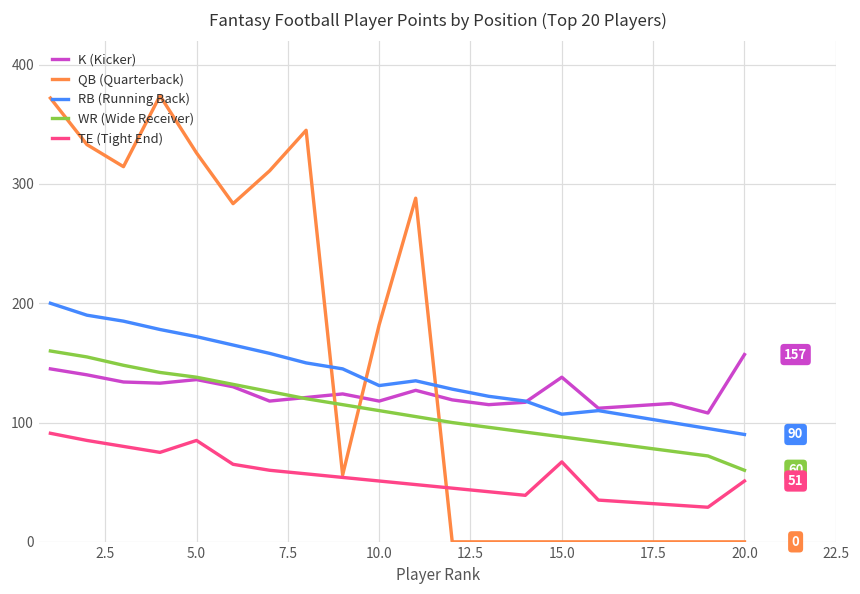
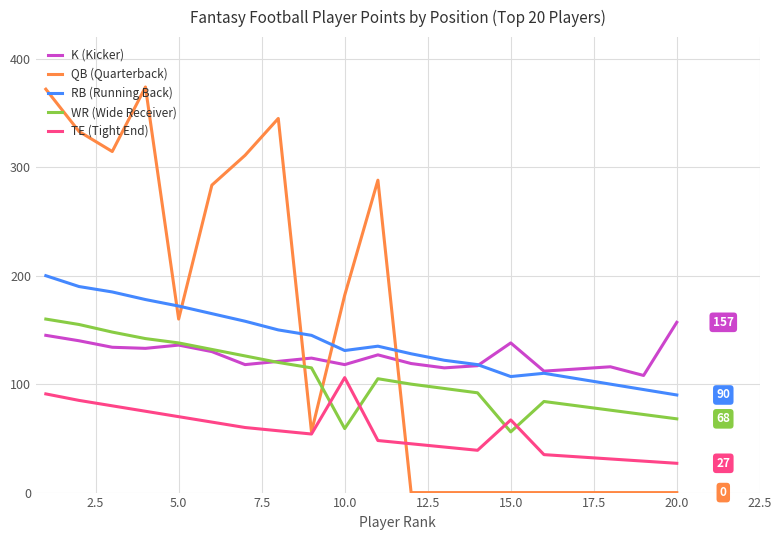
  {
    "K (Kicker)": {
      "10.0": 118,
      "15.0": 138,
      "20.0": 157
    },
    "QB (Quarterback)": {
-     "5.0": 326,
+     "5.0": 160,
      "10.0": 182,
      "15.0": 0,
      "20.0": 0
    },
    "RB (Running Back)": {
      "5.0": 172,
      "10.0": 131,
      "15.0": 107,
      "20.0": 90
    },
    "WR (Wide Receiver)": {
-     "10.0": 110,
-     "15.0": 88,
-     "20.0": 60
+     "10.0": 59,
+     "15.0": 56,
+     "20.0": 68
    },
    "TE (Tight End)": {
-     "5.0": 85,
-     "10.0": 51,
-     "20.0": 51
+     "5.0": 70,
+     "10.0": 106,
+     "20.0": 27
    }
  }
